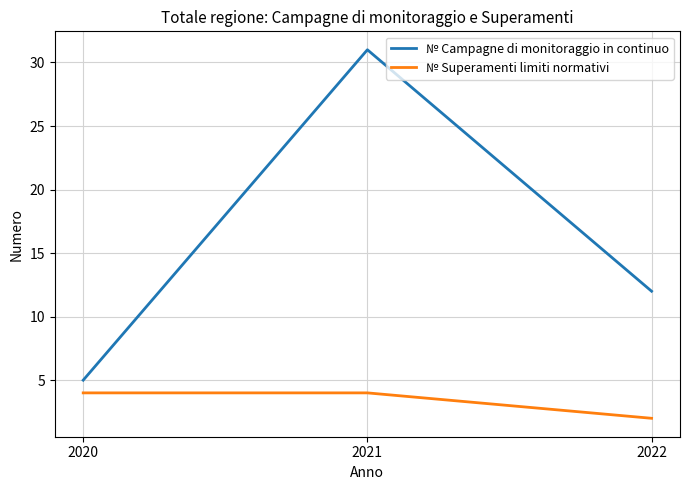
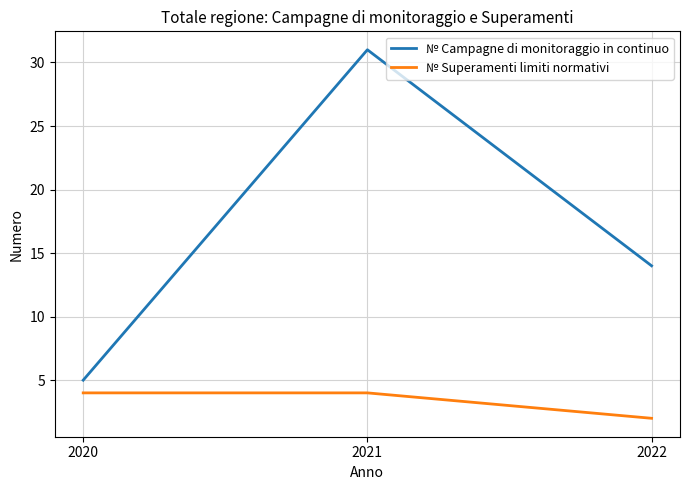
  {
    "№ Campagne di monitoraggio in continuo": {
      "2020": 5,
      "2021": 31,
-     "2022": 12
+     "2022": 14
    },
    "№ Superamenti limiti normativi": {
      "2020": 4,
      "2021": 4,
      "2022": 2
    }
  }
